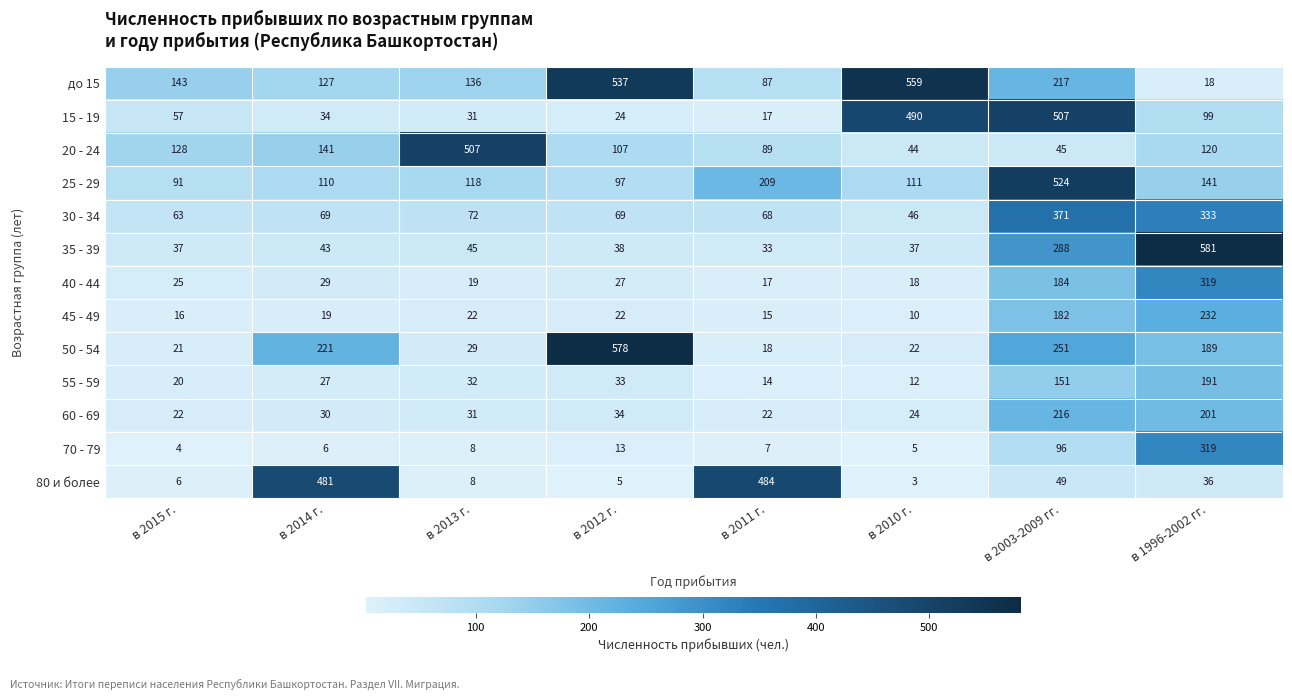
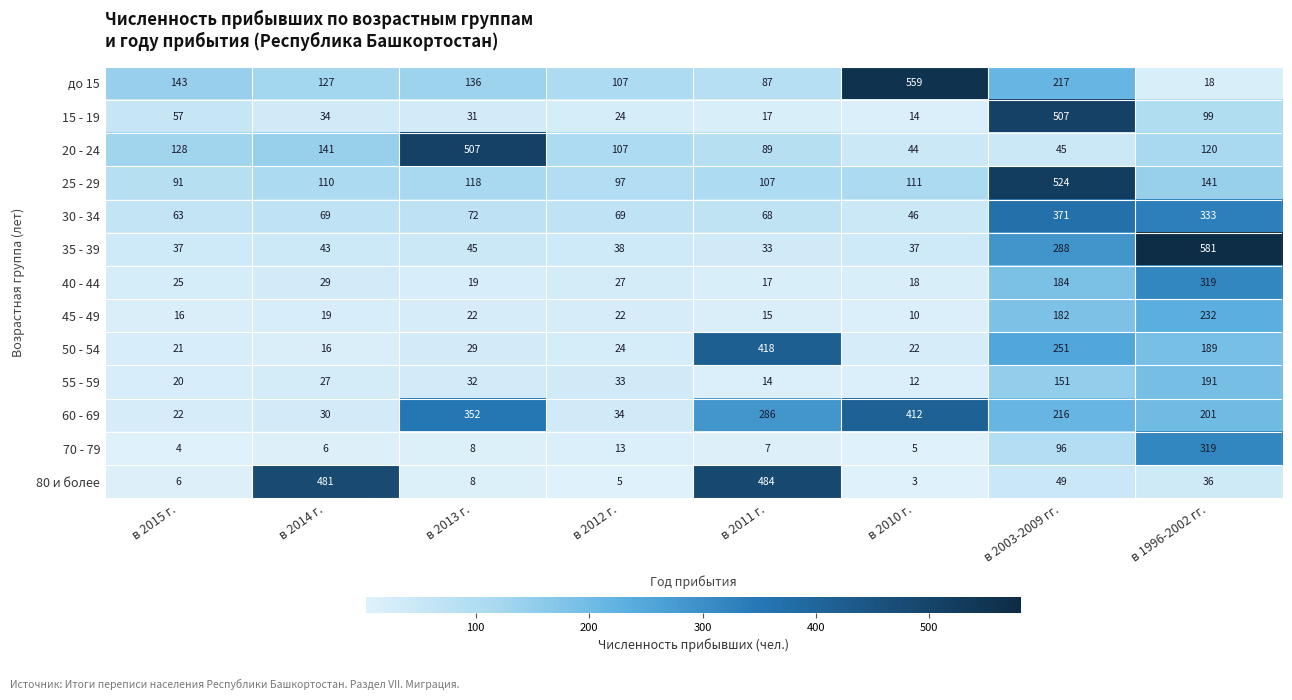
  {
    "до 15": {
      "в 2015 г.": 143,
      "в 2014 г.": 127,
      "в 2013 г.": 136,
-     "в 2012 г.": 537,
+     "в 2012 г.": 107,
      "в 2011 г.": 87,
      "в 2010 г.": 559,
      "в 2003-2009 гг.": 217,
      "в 1996-2002 гг.": 18
    },
    "15 - 19": {
      "в 2015 г.": 57,
      "в 2014 г.": 34,
      "в 2013 г.": 31,
      "в 2012 г.": 24,
      "в 2011 г.": 17,
-     "в 2010 г.": 490,
+     "в 2010 г.": 14,
      "в 2003-2009 гг.": 507,
      "в 1996-2002 гг.": 99
    },
    "20 - 24": {
      "в 2015 г.": 128,
      "в 2014 г.": 141,
      "в 2013 г.": 507,
      "в 2012 г.": 107,
      "в 2011 г.": 89,
      "в 2010 г.": 44,
      "в 2003-2009 гг.": 45,
      "в 1996-2002 гг.": 120
    },
    "25 - 29": {
      "в 2015 г.": 91,
      "в 2014 г.": 110,
      "в 2013 г.": 118,
      "в 2012 г.": 97,
-     "в 2011 г.": 209,
+     "в 2011 г.": 107,
      "в 2010 г.": 111,
      "в 2003-2009 гг.": 524,
      "в 1996-2002 гг.": 141
    },
    "30 - 34": {
      "в 2015 г.": 63,
      "в 2014 г.": 69,
      "в 2013 г.": 72,
      "в 2012 г.": 69,
      "в 2011 г.": 68,
      "в 2010 г.": 46,
      "в 2003-2009 гг.": 371,
      "в 1996-2002 гг.": 333
    },
    "35 - 39": {
      "в 2015 г.": 37,
      "в 2014 г.": 43,
      "в 2013 г.": 45,
      "в 2012 г.": 38,
      "в 2011 г.": 33,
      "в 2010 г.": 37,
      "в 2003-2009 гг.": 288,
      "в 1996-2002 гг.": 581
    },
    "40 - 44": {
      "в 2015 г.": 25,
      "в 2014 г.": 29,
      "в 2013 г.": 19,
      "в 2012 г.": 27,
      "в 2011 г.": 17,
      "в 2010 г.": 18,
      "в 2003-2009 гг.": 184,
      "в 1996-2002 гг.": 319
    },
    "45 - 49": {
      "в 2015 г.": 16,
      "в 2014 г.": 19,
      "в 2013 г.": 22,
      "в 2012 г.": 22,
      "в 2011 г.": 15,
      "в 2010 г.": 10,
      "в 2003-2009 гг.": 182,
      "в 1996-2002 гг.": 232
    },
    "50 - 54": {
      "в 2015 г.": 21,
-     "в 2014 г.": 221,
+     "в 2014 г.": 16,
      "в 2013 г.": 29,
-     "в 2012 г.": 578,
-     "в 2011 г.": 18,
+     "в 2012 г.": 24,
+     "в 2011 г.": 418,
      "в 2010 г.": 22,
      "в 2003-2009 гг.": 251,
      "в 1996-2002 гг.": 189
    },
    "55 - 59": {
      "в 2015 г.": 20,
      "в 2014 г.": 27,
      "в 2013 г.": 32,
      "в 2012 г.": 33,
      "в 2011 г.": 14,
      "в 2010 г.": 12,
      "в 2003-2009 гг.": 151,
      "в 1996-2002 гг.": 191
    },
    "60 - 69": {
      "в 2015 г.": 22,
      "в 2014 г.": 30,
-     "в 2013 г.": 31,
+     "в 2013 г.": 352,
      "в 2012 г.": 34,
-     "в 2011 г.": 22,
-     "в 2010 г.": 24,
+     "в 2011 г.": 286,
+     "в 2010 г.": 412,
      "в 2003-2009 гг.": 216,
      "в 1996-2002 гг.": 201
    },
    "70 - 79": {
      "в 2015 г.": 4,
      "в 2014 г.": 6,
      "в 2013 г.": 8,
      "в 2012 г.": 13,
      "в 2011 г.": 7,
      "в 2010 г.": 5,
      "в 2003-2009 гг.": 96,
      "в 1996-2002 гг.": 319
    },
    "80 и более": {
      "в 2015 г.": 6,
      "в 2014 г.": 481,
      "в 2013 г.": 8,
      "в 2012 г.": 5,
      "в 2011 г.": 484,
      "в 2010 г.": 3,
      "в 2003-2009 гг.": 49,
      "в 1996-2002 гг.": 36
    }
  }
